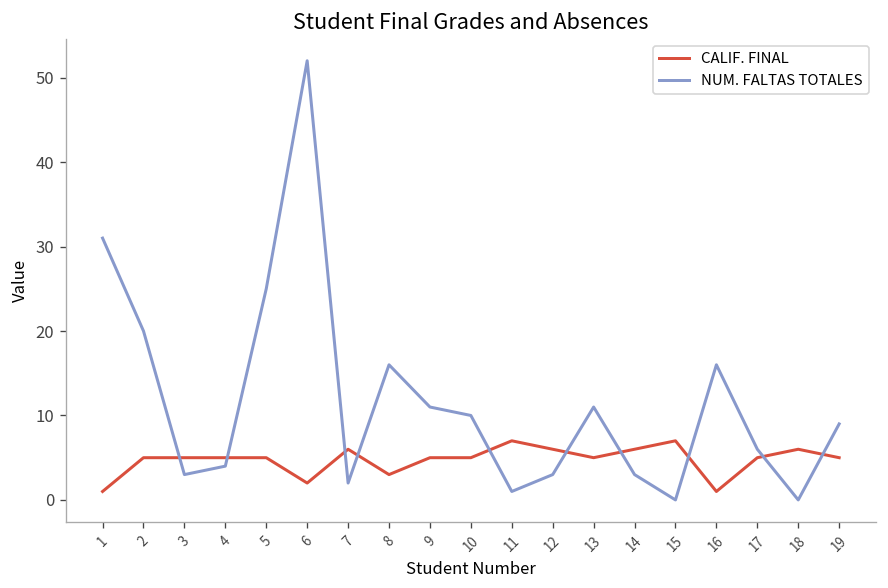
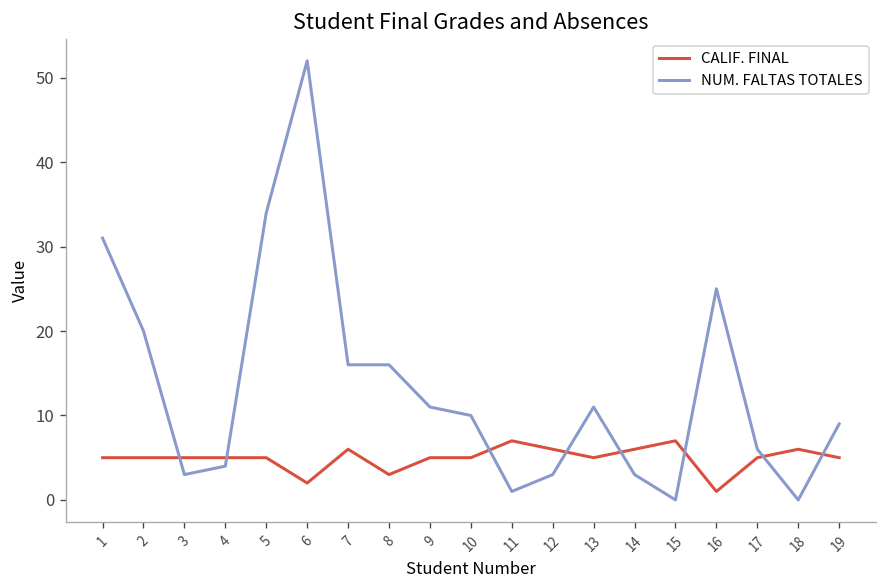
  {
    "CALIF. FINAL": {
-     "1": 1,
+     "1": 5,
      "2": 5,
      "3": 5,
      "4": 5,
      "5": 5,
      "6": 2,
      "7": 6,
      "8": 3,
      "9": 5,
      "10": 5,
      "11": 7,
      "12": 6,
      "13": 5,
      "14": 6,
      "15": 7,
      "16": 1,
      "17": 5,
      "18": 6,
      "19": 5
    },
    "NUM. FALTAS TOTALES": {
      "1": 31,
      "2": 20,
      "3": 3,
      "4": 4,
-     "5": 25,
+     "5": 34,
      "6": 52,
-     "7": 2,
+     "7": 16,
      "8": 16,
      "9": 11,
      "10": 10,
      "11": 1,
      "12": 3,
      "13": 11,
      "14": 3,
      "15": 0,
-     "16": 16,
+     "16": 25,
      "17": 6,
      "18": 0,
      "19": 9
    }
  }
